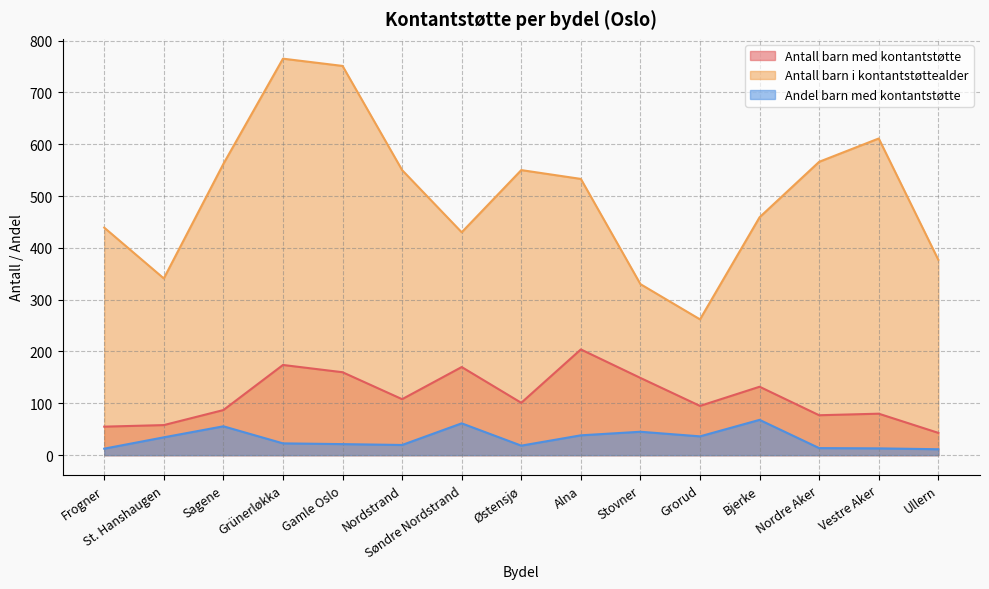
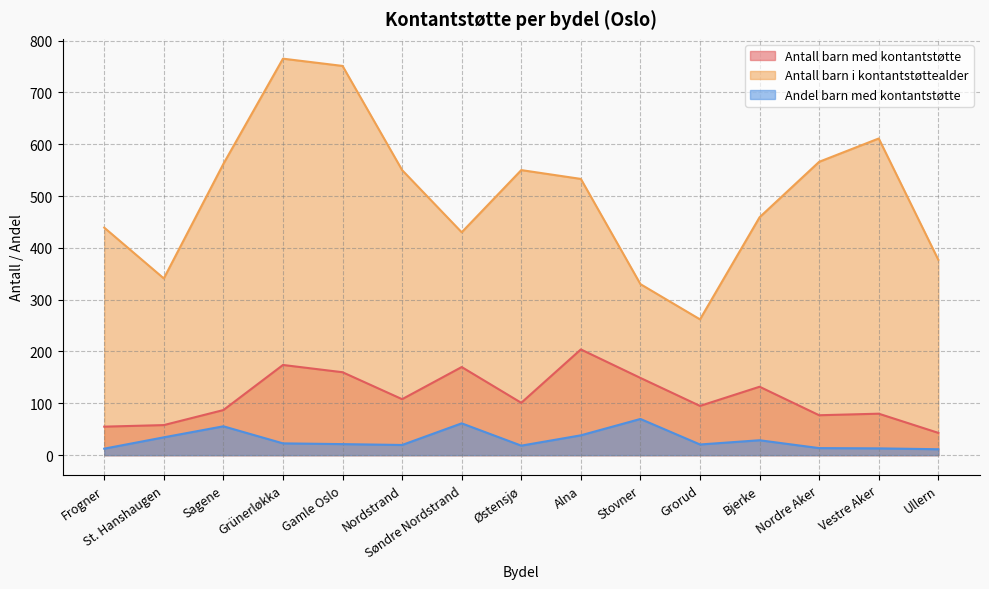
  {
    "Andel barn med kontantstøtte": {
      "Frogner": 10,
      "St. Hanshaugen": 30,
      "Sagene": 60,
      "Grünerløkka": 20,
      "Gamle Oslo": 20,
      "Nordstrand": 20,
      "Søndre Nordstrand": 60,
      "Østensjø": 20,
      "Alna": 40,
-     "Stovner": 50,
-     "Grorud": 40,
-     "Bjerke": 70,
+     "Stovner": 70,
+     "Grorud": 20,
+     "Bjerke": 30,
      "Nordre Aker": 10,
      "Vestre Aker": 10,
      "Ullern": 10
    }
  }
